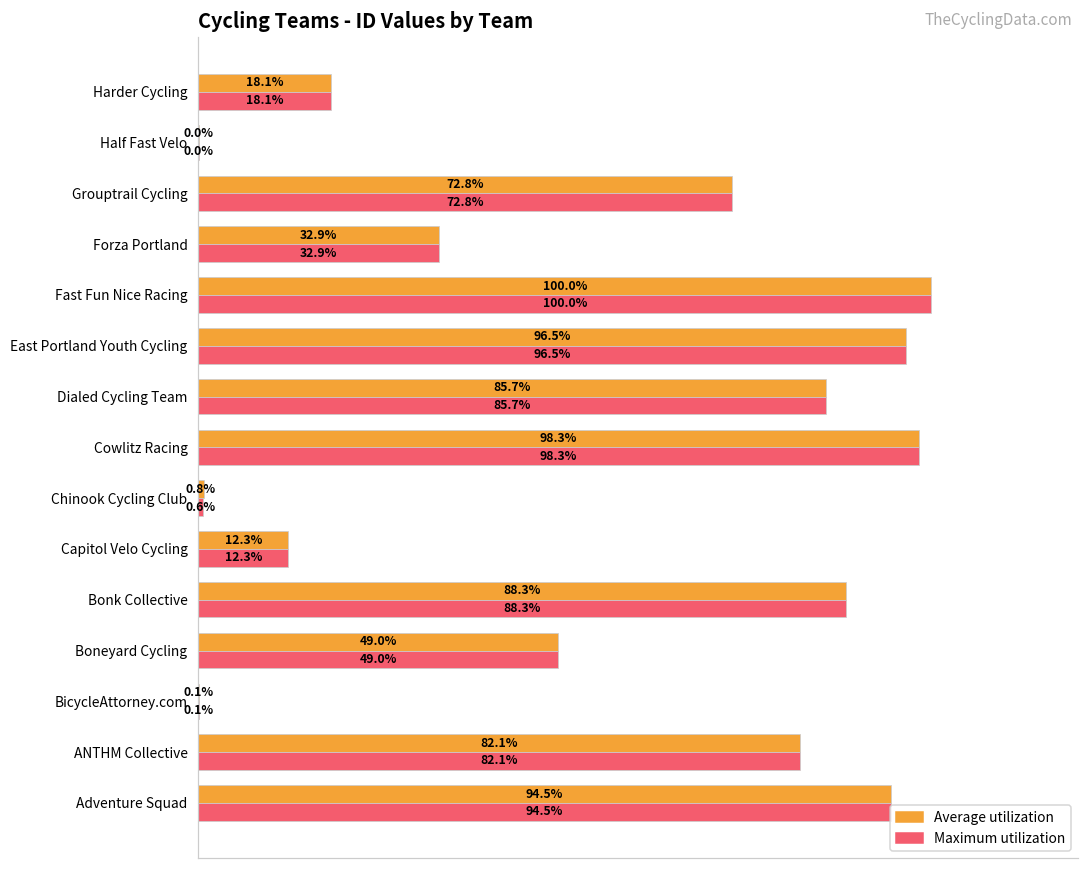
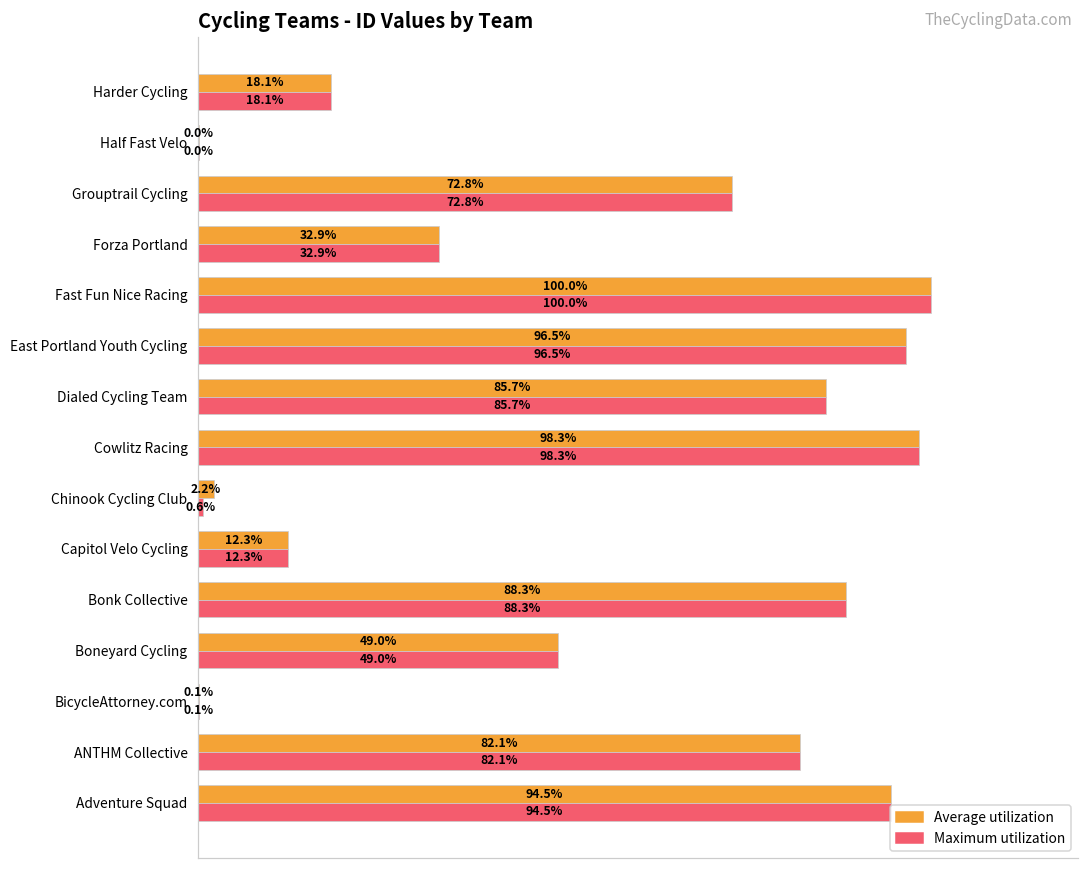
  {
    "Average utilization": {
      "Harder Cycling": "18.1%",
      "Half Fast Velo": "0.0%",
      "Grouptrail Cycling": "72.8%",
      "Forza Portland": "32.9%",
      "Fast Fun Nice Racing": "100.0%",
      "East Portland Youth Cycling": "96.5%",
      "Dialed Cycling Team": "85.7%",
      "Cowlitz Racing": "98.3%",
-     "Chinook Cycling Club": "0.8%",
+     "Chinook Cycling Club": "2.2%",
      "Capitol Velo Cycling": "12.3%",
      "Bonk Collective": "88.3%",
      "Boneyard Cycling": "49.0%",
      "BicycleAttorney.com": "0.1%",
      "ANTHM Collective": "82.1%",
      "Adventure Squad": "94.5%"
    },
    "Maximum utilization": {
      "Harder Cycling": "18.1%",
      "Half Fast Velo": "0.0%",
      "Grouptrail Cycling": "72.8%",
      "Forza Portland": "32.9%",
      "Fast Fun Nice Racing": "100.0%",
      "East Portland Youth Cycling": "96.5%",
      "Dialed Cycling Team": "85.7%",
      "Cowlitz Racing": "98.3%",
      "Chinook Cycling Club": "0.6%",
      "Capitol Velo Cycling": "12.3%",
      "Bonk Collective": "88.3%",
      "Boneyard Cycling": "49.0%",
      "BicycleAttorney.com": "0.1%",
      "ANTHM Collective": "82.1%"
    }
  }
